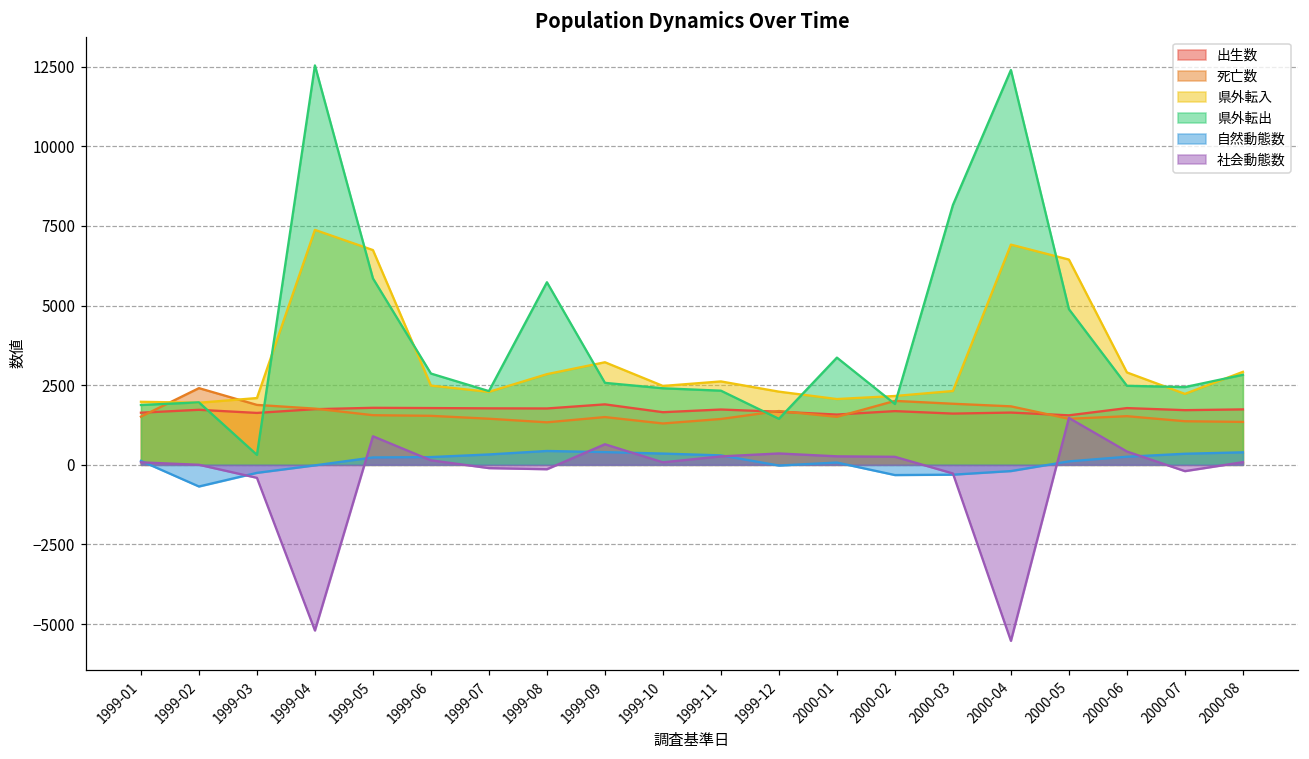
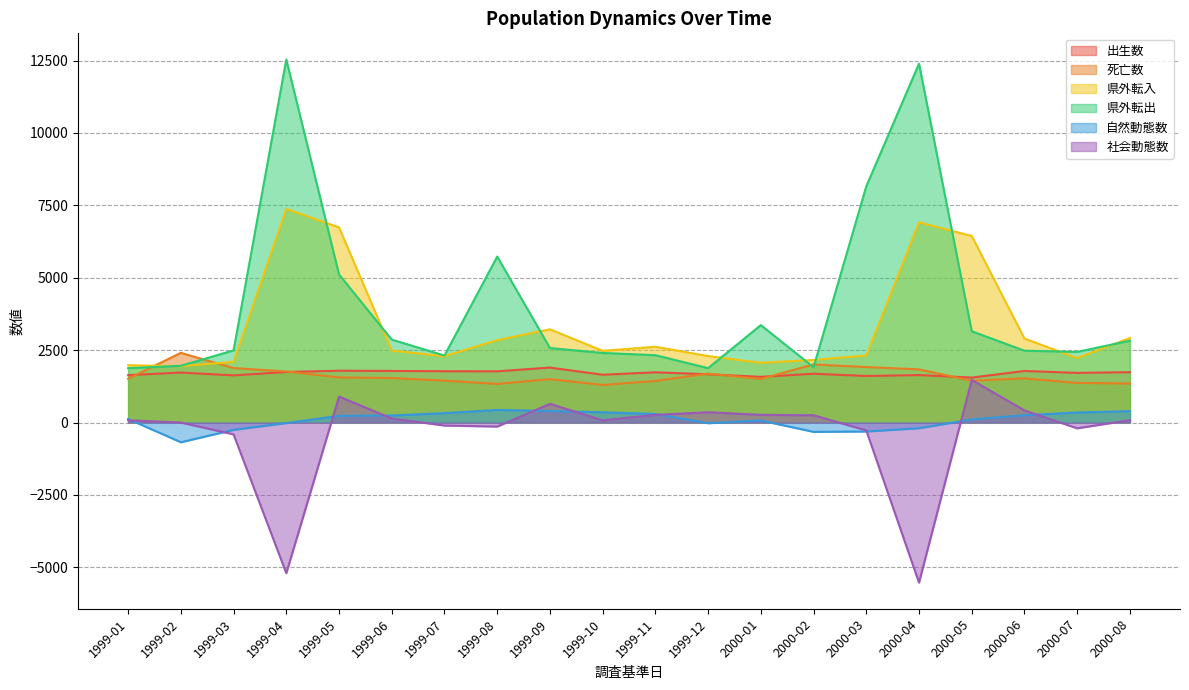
  {
    "県外転出": {
      "1999-01": 1900,
-     "1999-03": 300,
+     "1999-03": 2500,
      "1999-04": 12500,
-     "1999-05": 5900,
+     "1999-05": 5100,
      "1999-06": 2900,
      "1999-08": 5700,
      "1999-09": 2600,
      "1999-11": 2300,
-     "1999-12": 1400,
+     "1999-12": 1900,
      "2000-01": 3400,
      "2000-02": 1900,
      "2000-03": 8200,
      "2000-04": 12400,
-     "2000-05": 4900,
+     "2000-05": 3200,
      "2000-06": 2500,
      "2000-07": 2400,
      "2000-08": 2800
    }
  }
